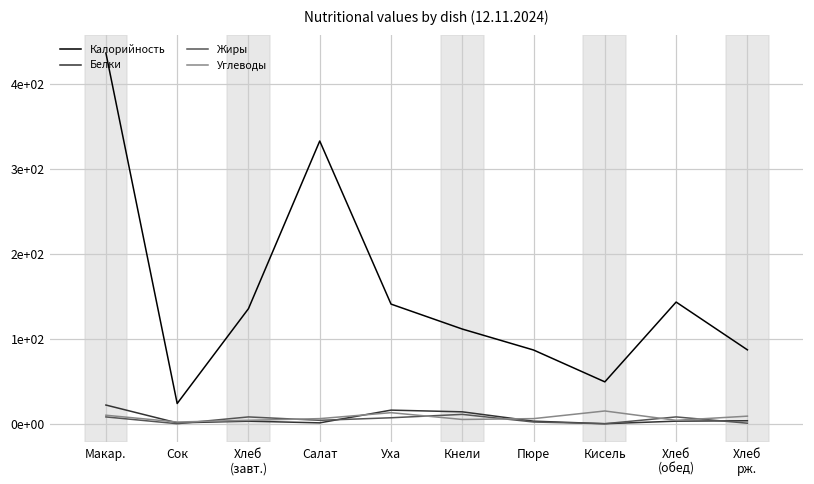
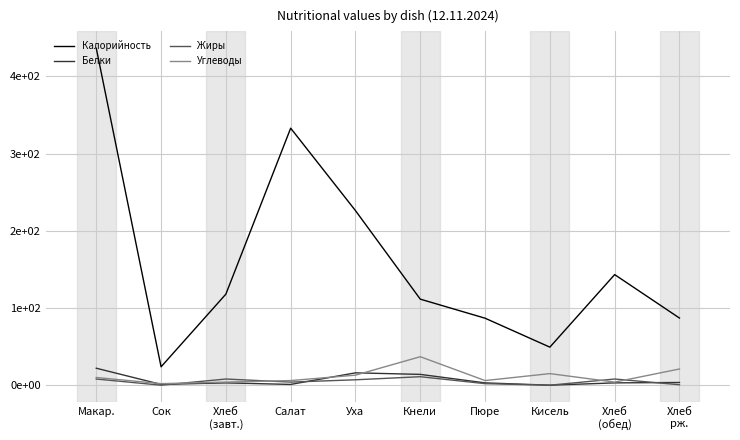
  {
    "Калорийность": {
      "Макар.": 440,
      "Сок": 20,
-     "Хлеб (завт.)": 140,
+     "Хлеб (завт.)": 120,
      "Салат": 330,
-     "Уха": 140,
+     "Уха": 230,
      "Кнели": 110,
      "Пюре": 90,
      "Кисель": 50,
      "Хлеб (обед)": 140,
      "Хлеб рж.": 90
    },
    "Углеводы": {
-     "Кнели": 10,
+     "Кнели": 40,
      "Кисель": 20,
-     "Хлеб рж.": 10
+     "Хлеб рж.": 20
    }
  }
